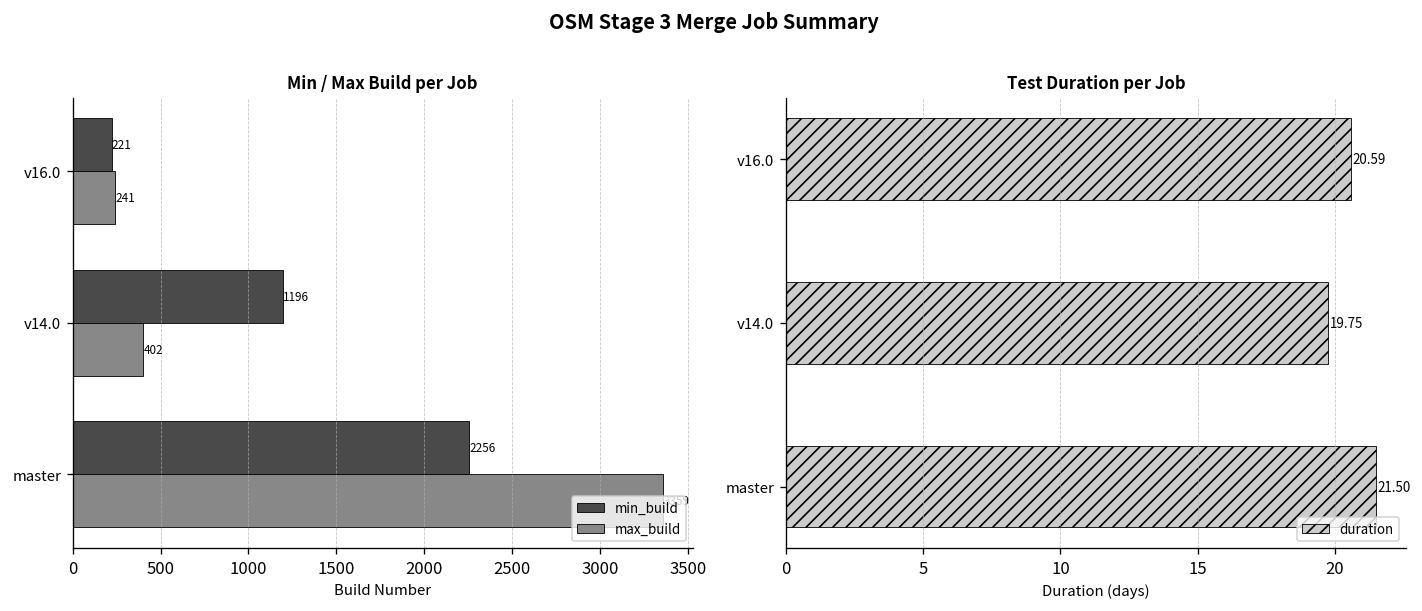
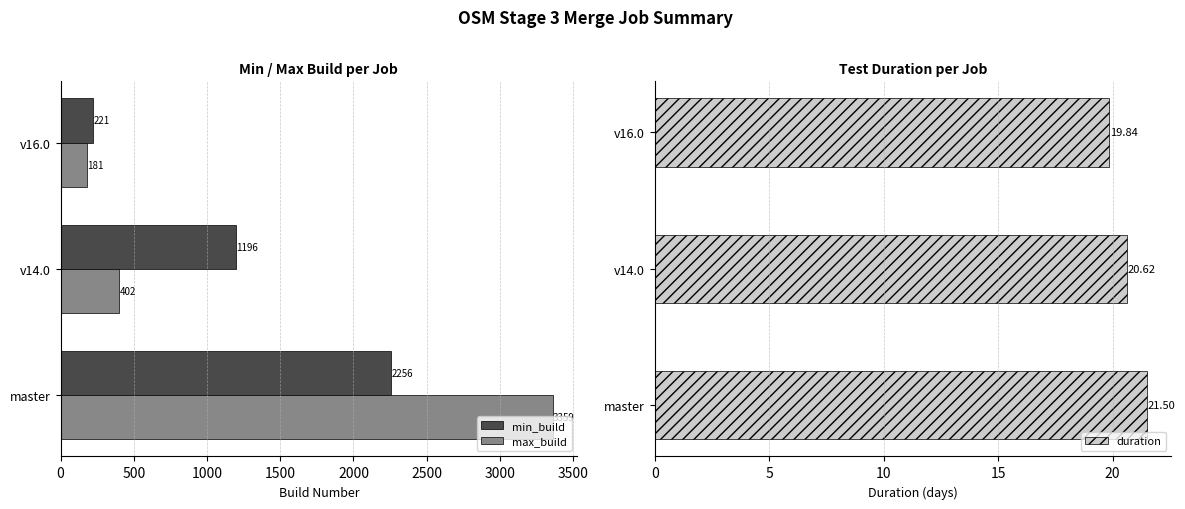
  {
    "Min / Max Build per Job": {
      "min_build": {
        "v16.0": 221,
        "v14.0": 1196,
        "master": 2256
      },
      "max_build": {
-       "v16.0": 241,
+       "v16.0": 181,
        "v14.0": 402
      }
    },
    "Test Duration per Job": {
-     "v16.0": 20.59,
-     "v14.0": 19.75,
+     "v16.0": 19.84,
+     "v14.0": 20.62,
      "master": 21.50
    }
  }
